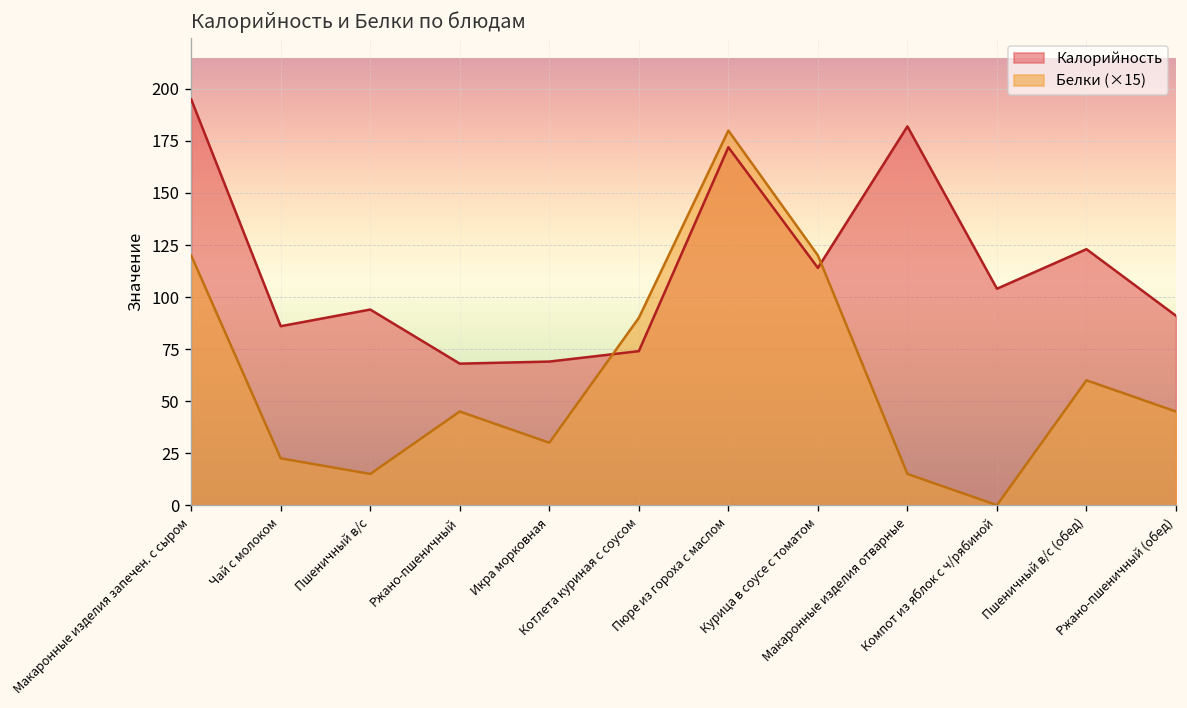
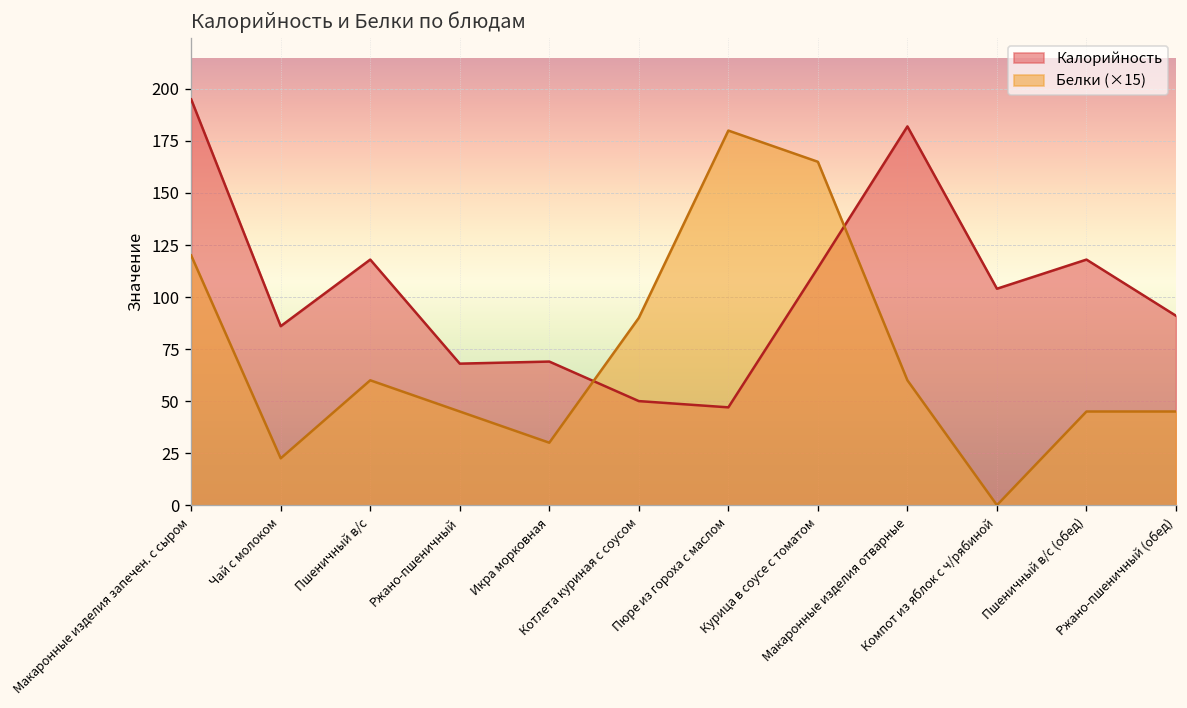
  {
    "Калорийность": {
      "Макаронные изделия запечен. с сыром": 195,
      "Чай с молоком": 86,
-     "Пшеничный в/с": 94,
+     "Пшеничный в/с": 118,
      "Ржано-пшеничный": 68,
      "Икра морковная": 69,
-     "Котлета куриная с соусом": 74,
-     "Пюре из гороха с маслом": 172,
+     "Котлета куриная с соусом": 50,
+     "Пюре из гороха с маслом": 47,
      "Курица в соусе с томатом": 114,
      "Макаронные изделия отварные": 182,
      "Компот из яблок с ч/рябиной": 104,
-     "Пшеничный в/с (обед)": 123,
+     "Пшеничный в/с (обед)": 118,
      "Ржано-пшеничный (обед)": 91
    },
    "Белки (×15)": {
      "Макаронные изделия запечен. с сыром": 120,
      "Чай с молоком": 23,
-     "Пшеничный в/с": 15,
+     "Пшеничный в/с": 60,
      "Ржано-пшеничный": 45,
      "Икра морковная": 30,
      "Котлета куриная с соусом": 90,
      "Пюре из гороха с маслом": 180,
-     "Курица в соусе с томатом": 120,
-     "Макаронные изделия отварные": 15,
+     "Курица в соусе с томатом": 165,
+     "Макаронные изделия отварные": 60,
      "Компот из яблок с ч/рябиной": 0,
-     "Пшеничный в/с (обед)": 60,
+     "Пшеничный в/с (обед)": 45,
      "Ржано-пшеничный (обед)": 45
    }
  }
